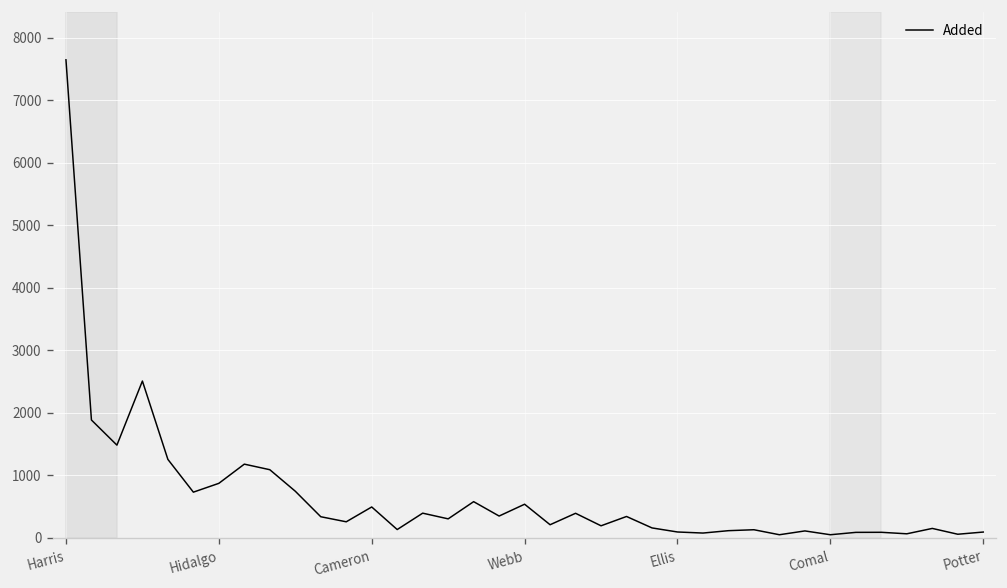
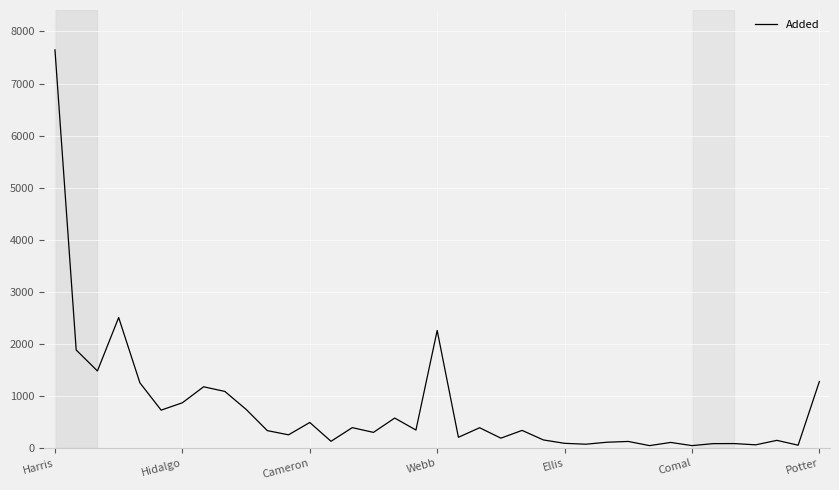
  {
    "Harris": 7600,
    "Hidalgo": 900,
    "Cameron": 500,
-   "Webb": 500,
+   "Webb": 2300,
    "Ellis": 100,
    "Comal": 100,
-   "Potter": 100
+   "Potter": 1300
  }
